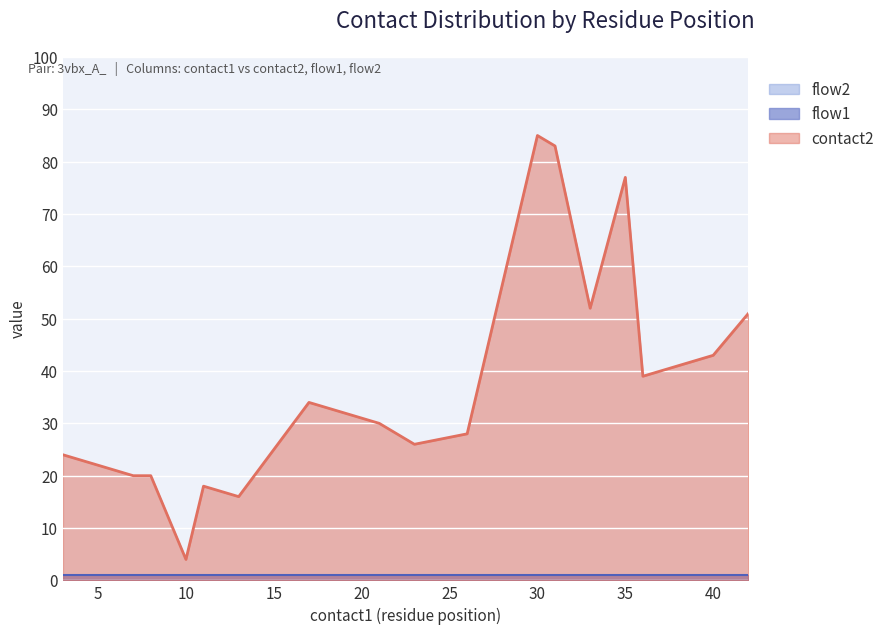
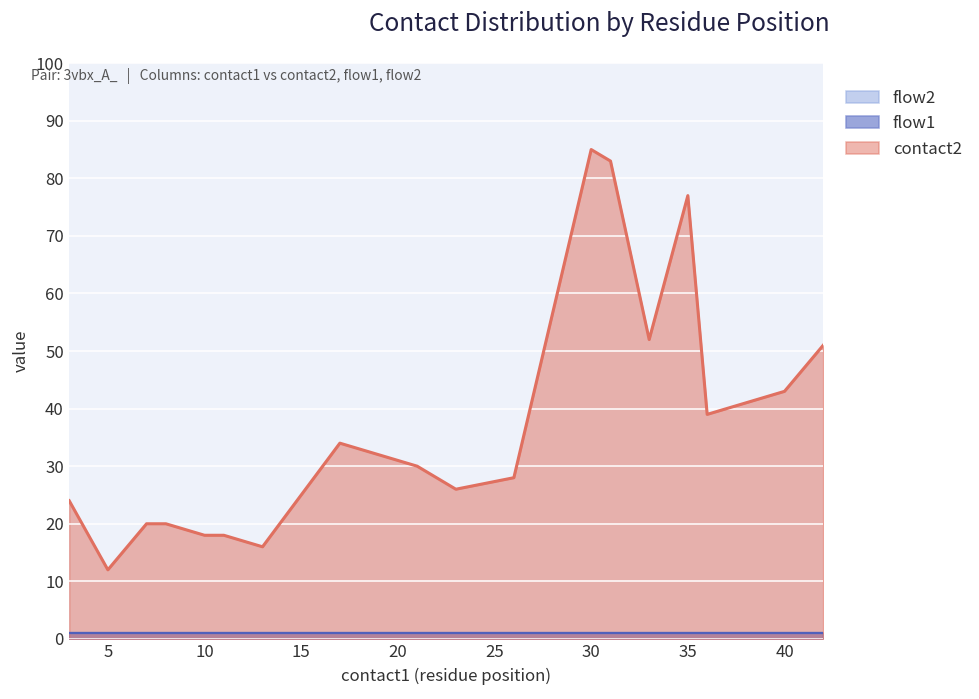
  {
    "flow1": {
      "5": 1,
      "10": 1,
      "30": 1,
      "35": 1,
      "40": 1
    },
    "contact2": {
-     "5": 22,
-     "10": 4,
+     "5": 12,
+     "10": 18,
      "30": 85,
      "35": 77,
      "40": 43
    }
  }
